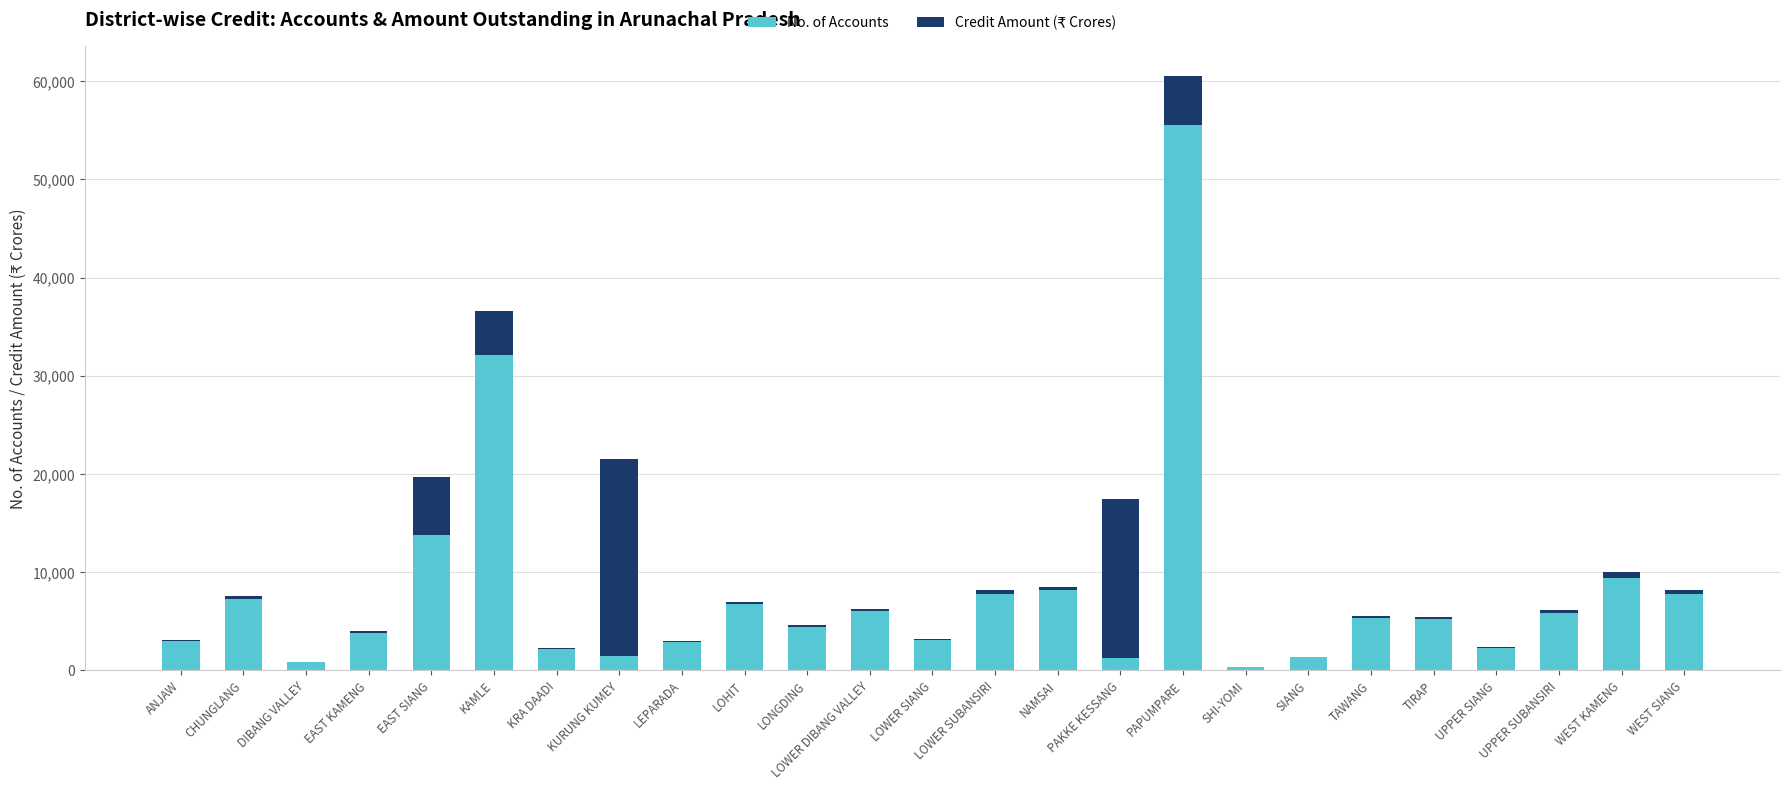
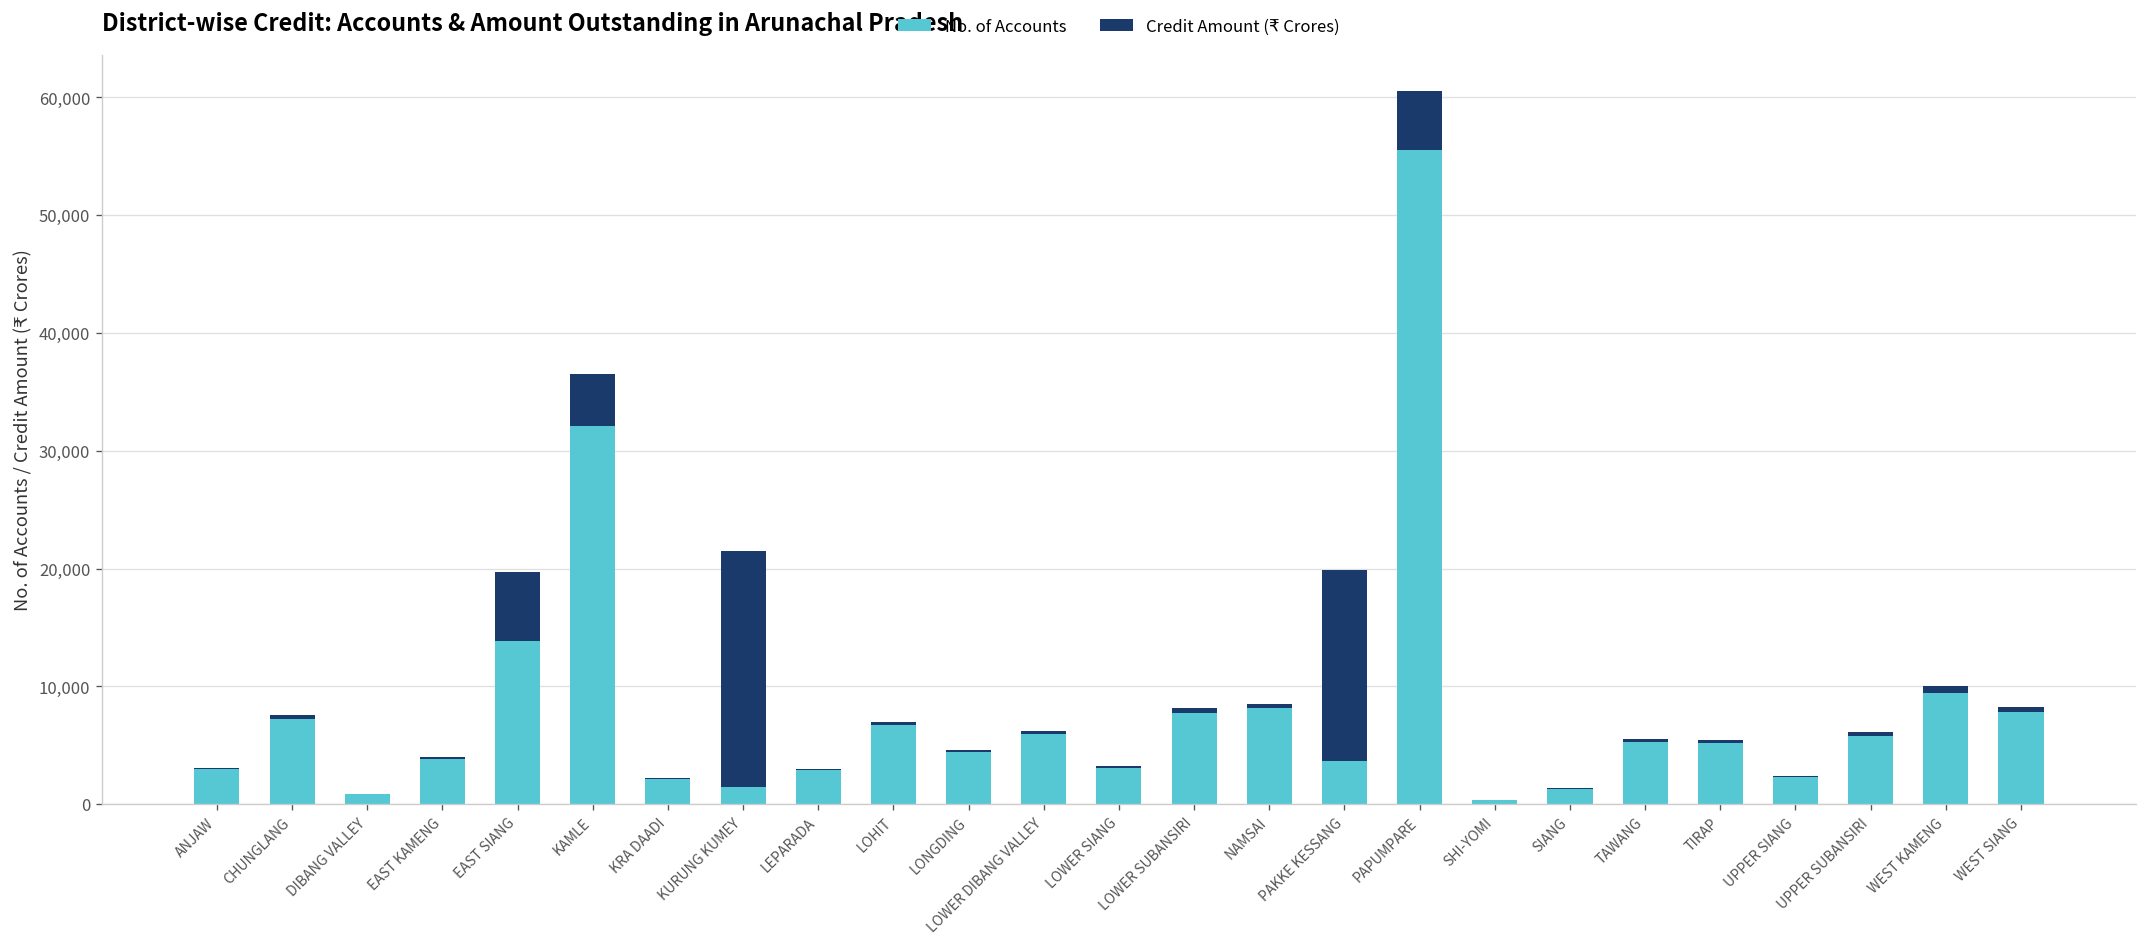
  {
    "No. of Accounts": {
      "ANJAW": "3,000",
      "CHUNGLANG": "7,000",
      "DIBANG VALLEY": "1,000",
      "EAST KAMENG": "4,000",
      "EAST SIANG": "14,000",
      "KAMLE": "32,000",
      "KRA DAADI": "2,000",
      "KURUNG KUMEY": "1,000",
      "LEPARADA": "3,000",
      "LOHIT": "7,000",
      "LONGDING": "4,000",
      "LOWER DIBANG VALLEY": "6,000",
      "LOWER SIANG": "3,000",
      "LOWER SUBANSIRI": "8,000",
      "NAMSAI": "8,000",
-     "PAKKE KESSANG": "1,000",
+     "PAKKE KESSANG": "4,000",
      "PAPUMPARE": "56,000",
      "SHI-YOMI": "0",
      "SIANG": "1,000",
      "TAWANG": "5,000",
      "TIRAP": "5,000",
      "UPPER SIANG": "2,000",
      "UPPER SUBANSIRI": "6,000",
      "WEST KAMENG": "9,000",
      "WEST SIANG": "8,000"
    },
    "Credit Amount (₹ Crores)": {
      "CHUNGLANG": "0",
      "EAST SIANG": "6,000",
      "KAMLE": "4,000",
      "KURUNG KUMEY": "20,000",
      "LOHIT": "0",
      "LOWER SUBANSIRI": "0",
      "NAMSAI": "0",
      "PAKKE KESSANG": "16,000",
      "PAPUMPARE": "5,000",
      "TAWANG": "0",
      "UPPER SUBANSIRI": "0",
      "WEST KAMENG": "1,000",
      "WEST SIANG": "0"
    }
  }
